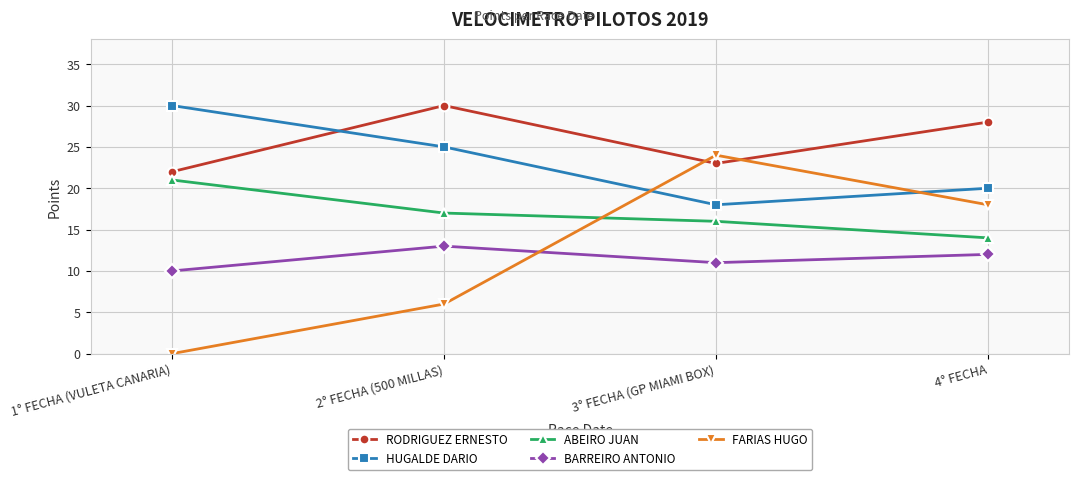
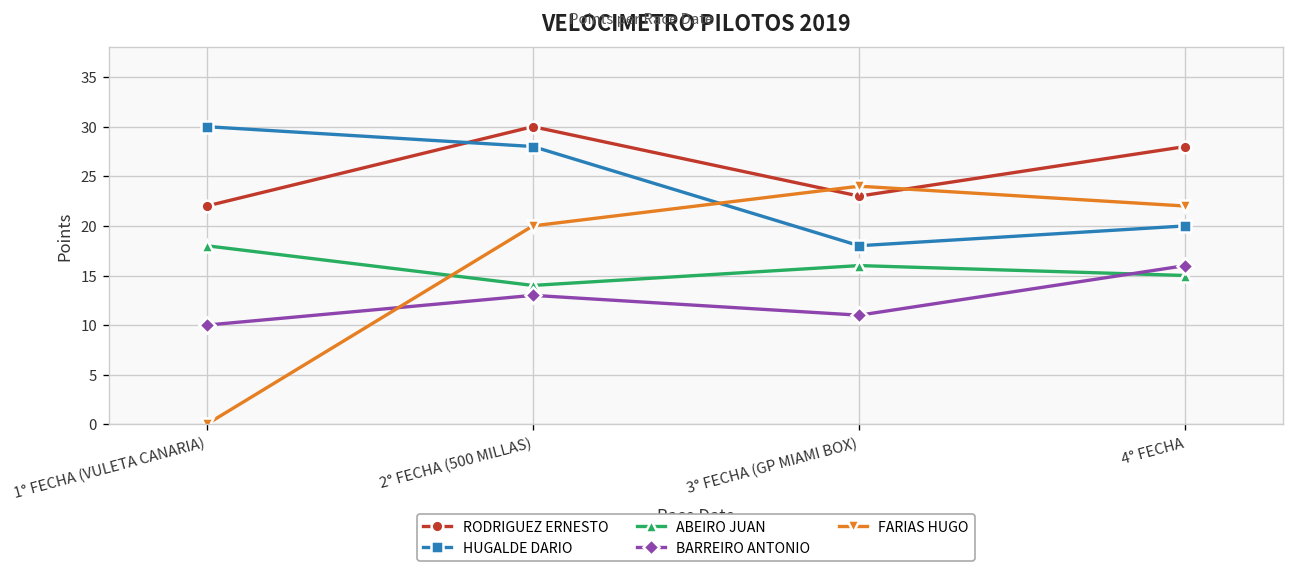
  {
    "RODRIGUEZ ERNESTO": {
      "1° FECHA (VULETA CANARIA)": 22,
      "2° FECHA (500 MILLAS)": 30,
      "3° FECHA (GP MIAMI BOX)": 23,
      "4° FECHA": 28
    },
    "HUGALDE DARIO": {
      "1° FECHA (VULETA CANARIA)": 30,
-     "2° FECHA (500 MILLAS)": 25,
+     "2° FECHA (500 MILLAS)": 28,
      "3° FECHA (GP MIAMI BOX)": 18,
      "4° FECHA": 20
    },
    "ABEIRO JUAN": {
-     "1° FECHA (VULETA CANARIA)": 21,
-     "2° FECHA (500 MILLAS)": 17,
+     "1° FECHA (VULETA CANARIA)": 18,
+     "2° FECHA (500 MILLAS)": 14,
      "3° FECHA (GP MIAMI BOX)": 16,
-     "4° FECHA": 14
+     "4° FECHA": 15
    },
    "BARREIRO ANTONIO": {
      "1° FECHA (VULETA CANARIA)": 10,
      "2° FECHA (500 MILLAS)": 13,
      "3° FECHA (GP MIAMI BOX)": 11,
-     "4° FECHA": 12
+     "4° FECHA": 16
    },
    "FARIAS HUGO": {
      "1° FECHA (VULETA CANARIA)": 0,
-     "2° FECHA (500 MILLAS)": 6,
+     "2° FECHA (500 MILLAS)": 20,
      "3° FECHA (GP MIAMI BOX)": 24,
-     "4° FECHA": 18
+     "4° FECHA": 22
    }
  }
